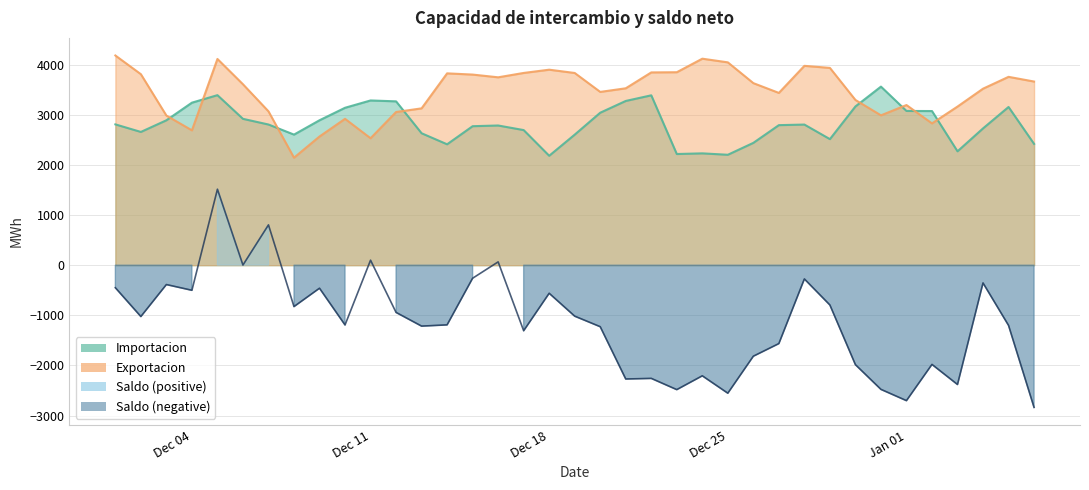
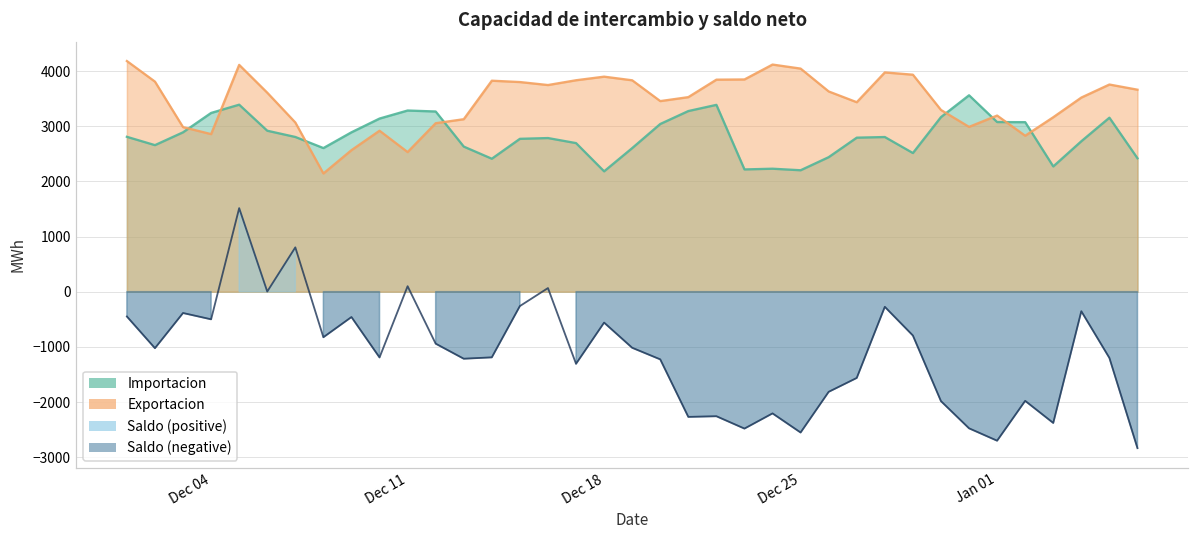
  {
    "Importacion": {
      "Dec 04": 3200,
      "Dec 11": 3300,
      "Dec 18": 2200,
      "Dec 25": 2200,
      "Jan 01": 3100
    },
    "Exportacion": {
-     "Dec 04": 2700,
+     "Dec 04": 2900,
      "Dec 11": 2500,
      "Dec 18": 3900,
      "Dec 25": 4000,
      "Jan 01": 3200
    }
  }
